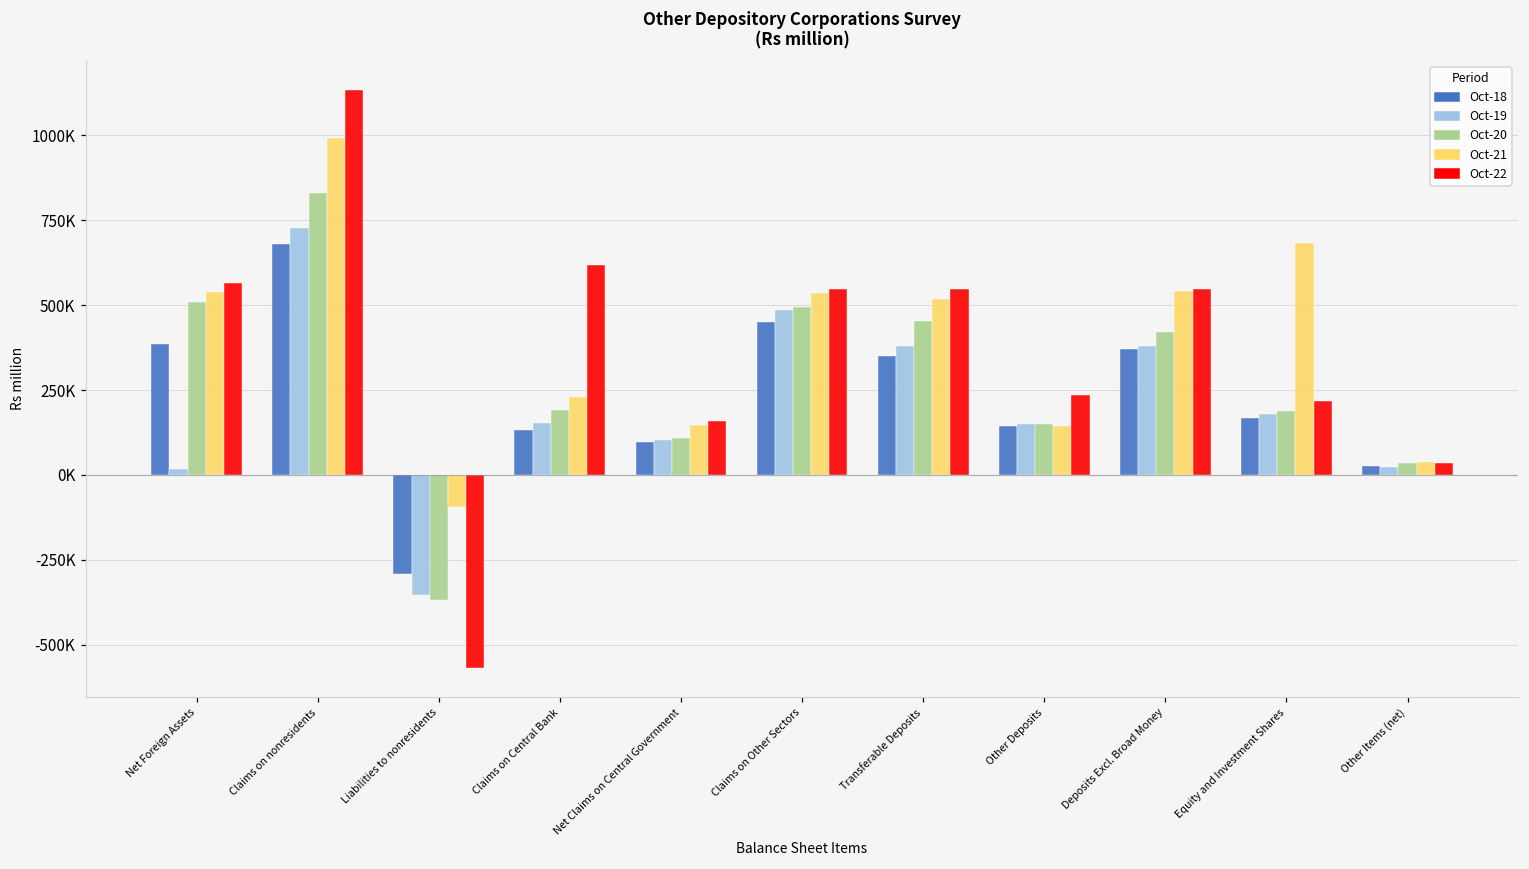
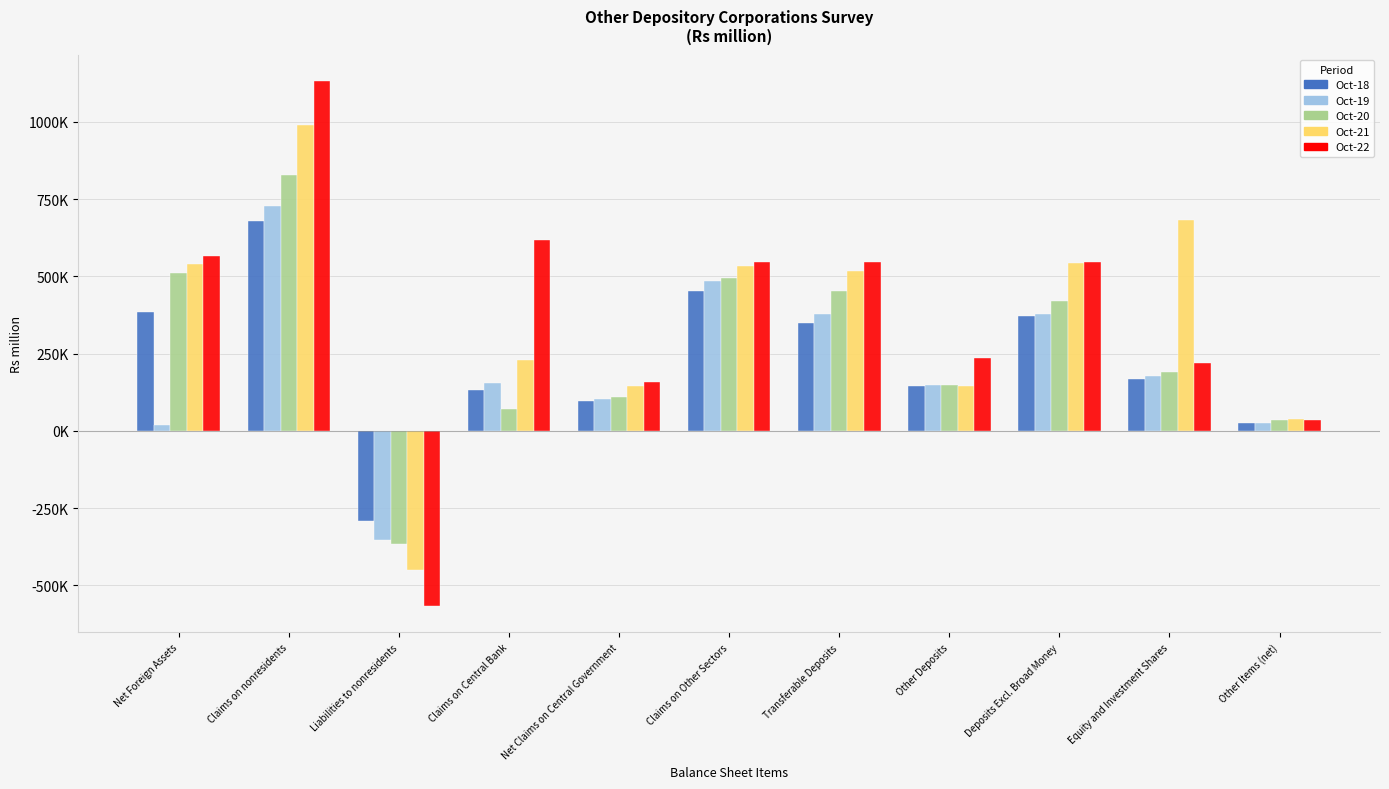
  {
    "Oct-18": {
      "Net Foreign Assets": 390000,
      "Claims on nonresidents": 680000,
      "Liabilities to nonresidents": -290000,
      "Claims on Central Bank": 130000,
      "Net Claims on Central Government": 100000,
      "Claims on Other Sectors": 450000,
      "Transferable Deposits": 350000,
      "Other Deposits": 140000,
      "Deposits Excl. Broad Money": 370000,
      "Equity and Investment Shares": 170000,
      "Other Items (net)": 30000
    },
    "Oct-19": {
      "Net Foreign Assets": 20000,
      "Claims on nonresidents": 730000,
      "Liabilities to nonresidents": -350000,
      "Claims on Central Bank": 150000,
      "Net Claims on Central Government": 100000,
      "Claims on Other Sectors": 480000,
      "Transferable Deposits": 380000,
      "Other Deposits": 150000,
      "Deposits Excl. Broad Money": 380000,
      "Equity and Investment Shares": 180000,
      "Other Items (net)": 20000
    },
    "Oct-20": {
      "Net Foreign Assets": 510000,
      "Claims on nonresidents": 830000,
      "Liabilities to nonresidents": -370000,
-     "Claims on Central Bank": 190000,
+     "Claims on Central Bank": 70000,
      "Net Claims on Central Government": 110000,
      "Claims on Other Sectors": 490000,
      "Transferable Deposits": 450000,
      "Other Deposits": 150000,
      "Deposits Excl. Broad Money": 420000,
      "Equity and Investment Shares": 190000,
      "Other Items (net)": 30000
    },
    "Oct-21": {
      "Net Foreign Assets": 540000,
      "Claims on nonresidents": 990000,
-     "Liabilities to nonresidents": -90000,
+     "Liabilities to nonresidents": -450000,
      "Claims on Central Bank": 230000,
      "Net Claims on Central Government": 150000,
      "Claims on Other Sectors": 530000,
      "Transferable Deposits": 520000,
      "Other Deposits": 140000,
      "Deposits Excl. Broad Money": 540000,
      "Equity and Investment Shares": 680000,
      "Other Items (net)": 40000
    },
    "Oct-22": {
      "Net Foreign Assets": 570000,
      "Claims on nonresidents": 1130000,
      "Liabilities to nonresidents": -570000,
      "Claims on Central Bank": 620000,
      "Net Claims on Central Government": 160000,
      "Claims on Other Sectors": 550000,
      "Transferable Deposits": 550000,
      "Other Deposits": 240000,
      "Deposits Excl. Broad Money": 550000,
      "Equity and Investment Shares": 220000,
      "Other Items (net)": 40000
    }
  }
